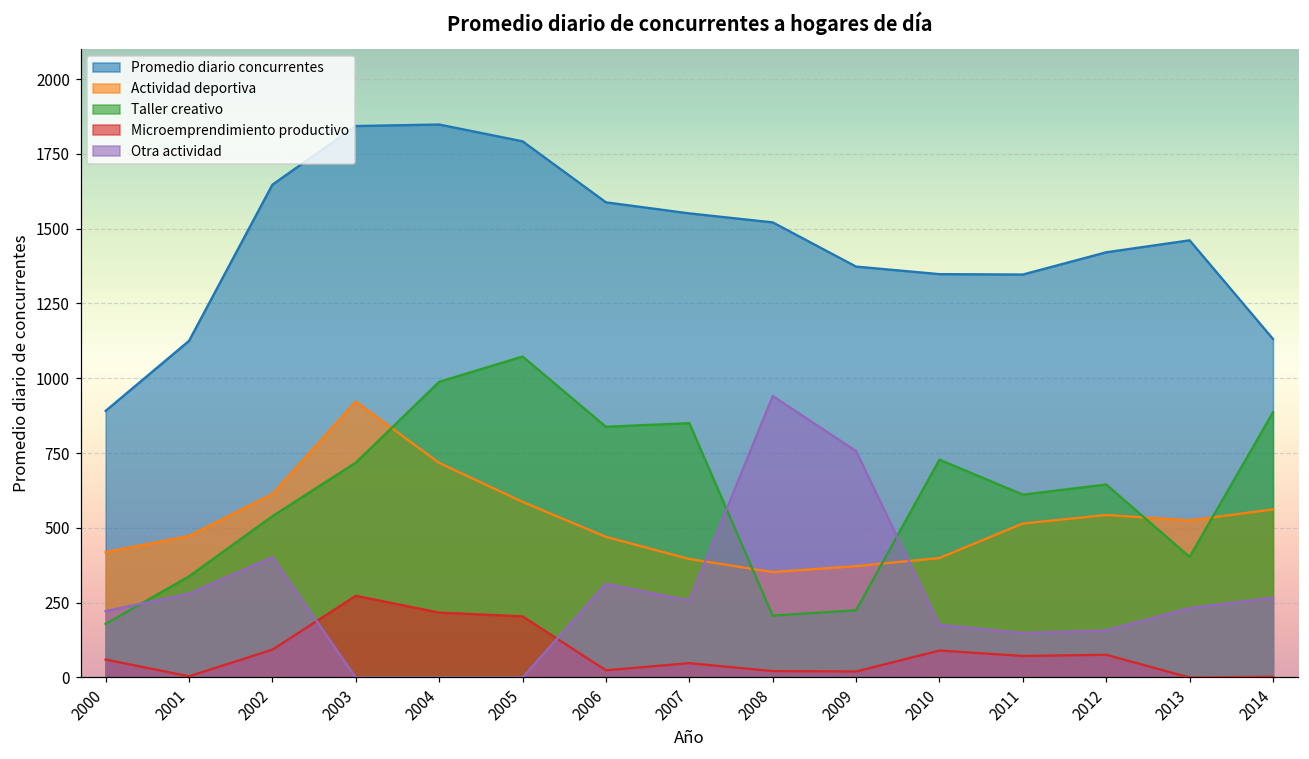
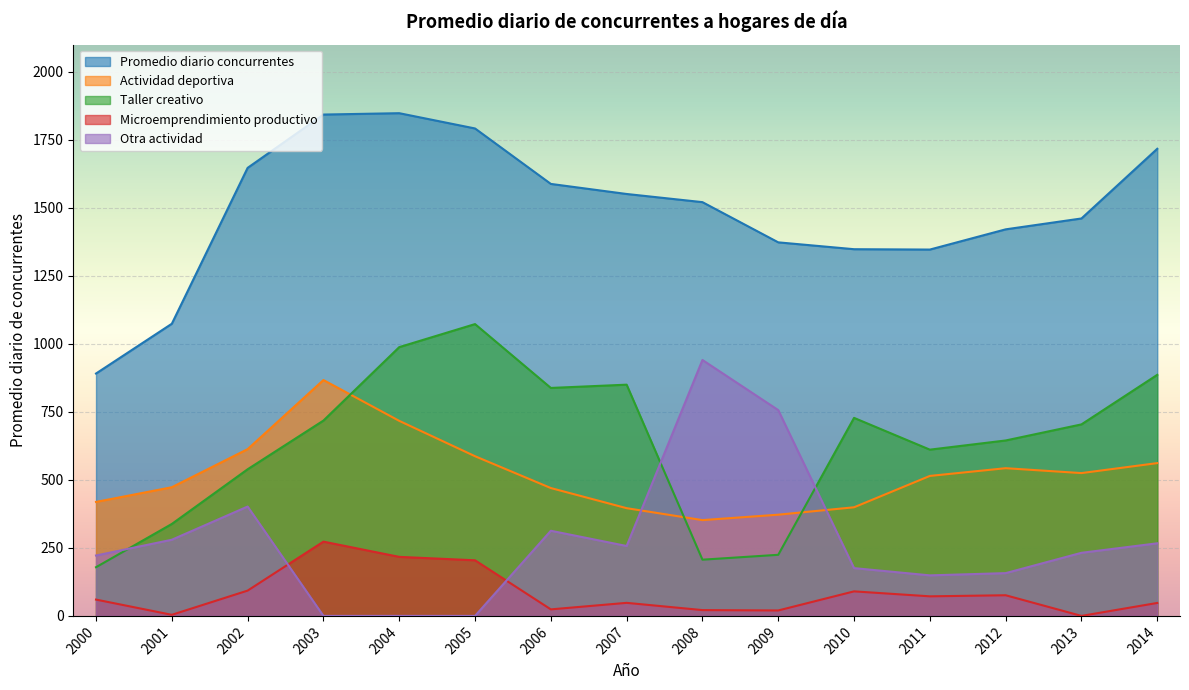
  {
    "Promedio diario concurrentes": {
      "2000": 890,
-     "2001": 1130,
+     "2001": 1070,
      "2002": 1650,
      "2003": 1840,
      "2004": 1850,
      "2005": 1790,
      "2006": 1590,
      "2007": 1550,
      "2008": 1520,
      "2009": 1370,
      "2010": 1350,
      "2011": 1350,
      "2012": 1420,
      "2013": 1460,
-     "2014": 1130
+     "2014": 1720
    },
    "Actividad deportiva": {
      "2000": 420,
      "2001": 470,
      "2002": 610,
-     "2003": 920,
+     "2003": 870,
      "2004": 720,
      "2005": 590,
      "2006": 470,
      "2007": 400,
      "2008": 350,
      "2009": 370,
      "2010": 400,
      "2011": 510,
      "2012": 540,
      "2013": 530,
      "2014": 560
    },
    "Taller creativo": {
      "2000": 180,
      "2001": 340,
      "2002": 540,
      "2003": 720,
      "2004": 990,
      "2005": 1070,
      "2006": 840,
      "2007": 850,
      "2008": 210,
      "2009": 220,
      "2010": 730,
      "2011": 610,
      "2012": 640,
-     "2013": 400,
+     "2013": 700,
      "2014": 890
    },
    "Microemprendimiento productivo": {
      "2000": 60,
      "2001": 0,
      "2002": 90,
      "2003": 270,
      "2004": 220,
      "2005": 200,
      "2006": 20,
      "2007": 50,
      "2008": 20,
      "2009": 20,
      "2010": 90,
      "2011": 70,
      "2012": 80,
      "2013": 0,
-     "2014": 0
+     "2014": 50
    },
    "Otra actividad": {
      "2000": 220,
      "2001": 280,
      "2002": 400,
      "2003": 0,
      "2004": 0,
      "2005": 0,
      "2006": 310,
      "2007": 260,
      "2008": 940,
      "2009": 760,
      "2010": 180,
      "2011": 150,
      "2012": 160,
      "2013": 230,
      "2014": 270
    }
  }
